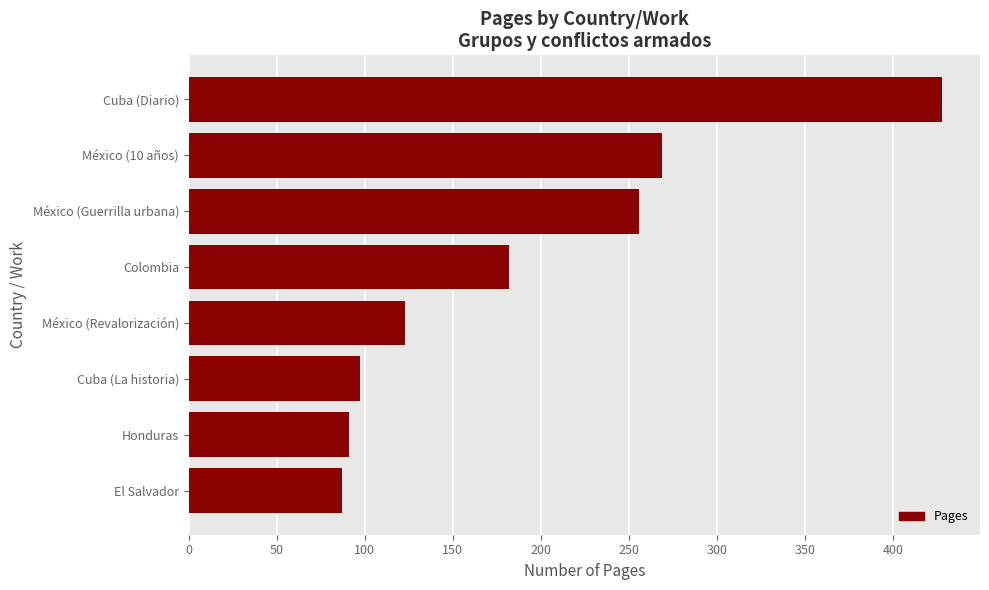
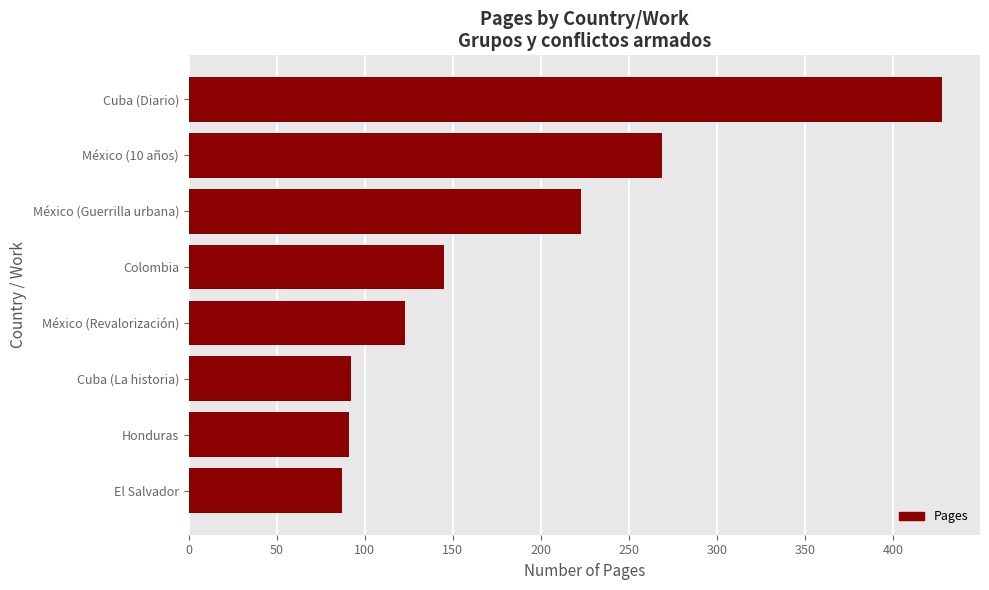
  {
    "Cuba (Diario)": 428,
    "México (10 años)": 269,
-   "México (Guerrilla urbana)": 256,
-   "Colombia": 182,
+   "México (Guerrilla urbana)": 223,
+   "Colombia": 145,
    "México (Revalorización)": 123,
-   "Cuba (La historia)": 97,
+   "Cuba (La historia)": 92,
    "Honduras": 91,
    "El Salvador": 87
  }
